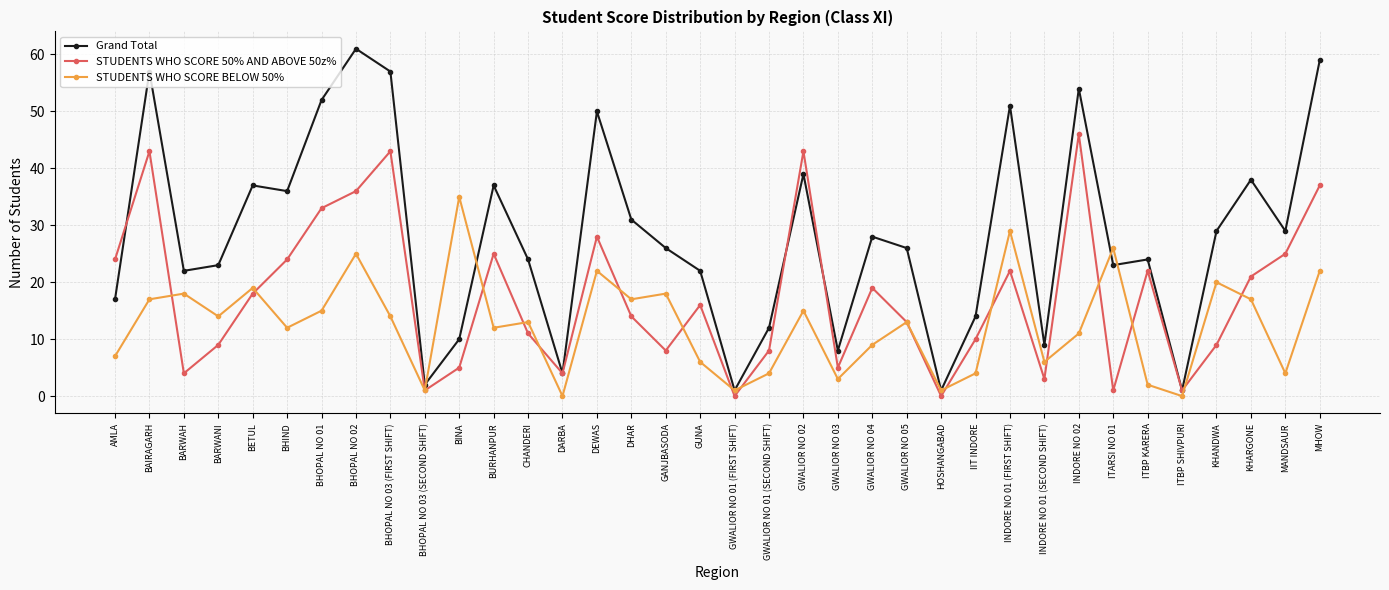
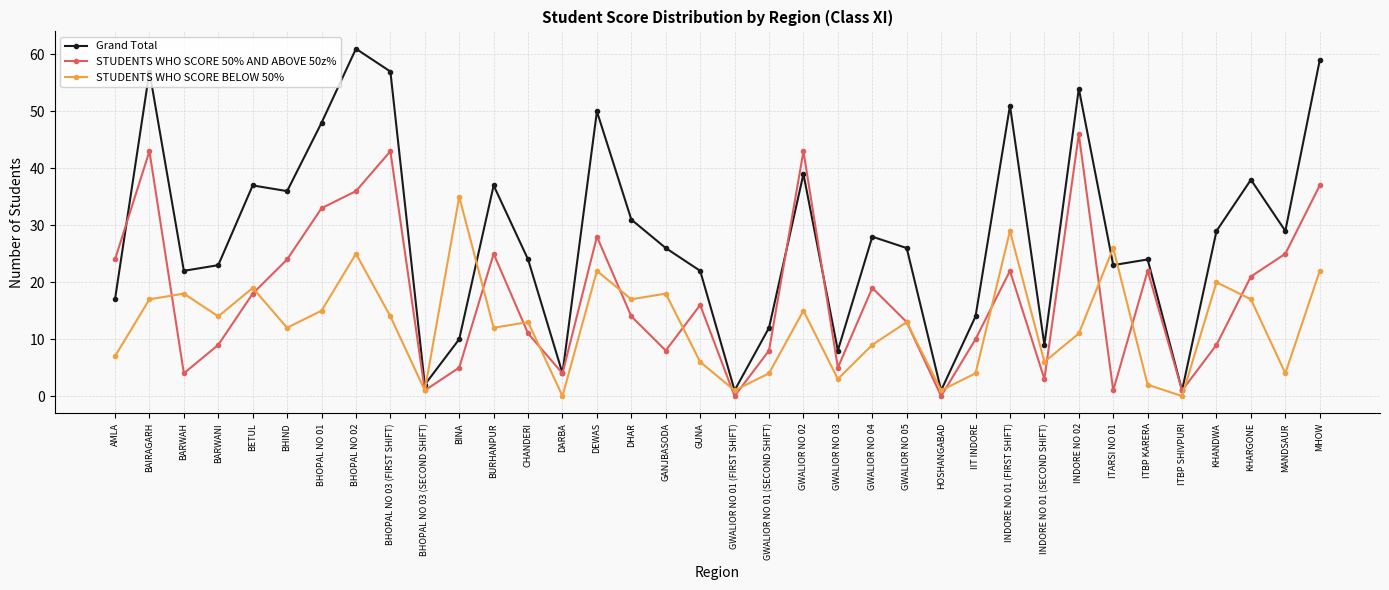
  {
    "Grand Total": {
      "AMLA": 17,
      "BARWAH": 22,
      "BARWANI": 23,
      "BETUL": 37,
      "BHIND": 36,
-     "BHOPAL NO 01": 52,
+     "BHOPAL NO 01": 48,
      "BHOPAL NO 02": 61,
      "BHOPAL NO 03 (FIRST SHIFT)": 57,
      "BHOPAL NO 03 (SECOND SHIFT)": 2,
      "BINA": 10,
      "BURHANPUR": 37,
      "CHANDERI": 24,
      "DEWAS": 50,
      "DHAR": 31,
      "GANJBASODA": 26,
      "GUNA": 22,
      "GWALIOR NO 01 (SECOND SHIFT)": 12,
      "GWALIOR NO 02": 39,
      "GWALIOR NO 03": 8,
      "GWALIOR NO 04": 28,
      "GWALIOR NO 05": 26,
      "IIT INDORE": 14,
      "INDORE NO 01 (FIRST SHIFT)": 51,
      "INDORE NO 01 (SECOND SHIFT)": 9,
      "INDORE NO 02": 54,
      "ITARSI NO 01": 23,
      "ITBP KARERA": 24,
      "KHANDWA": 29,
      "KHARGONE": 38,
      "MANDSAUR": 29,
      "MHOW": 59
    },
    "STUDENTS WHO SCORE 50% AND ABOVE 50z%": {
      "AMLA": 24,
      "BAIRAGARH": 43,
      "BARWAH": 4,
      "BARWANI": 9,
      "BETUL": 18,
      "BHIND": 24,
      "BHOPAL NO 01": 33,
      "BHOPAL NO 02": 36,
      "BHOPAL NO 03 (FIRST SHIFT)": 43,
      "BINA": 5,
      "BURHANPUR": 25,
      "CHANDERI": 11,
      "DEWAS": 28,
      "DHAR": 14,
      "GANJBASODA": 8,
      "GUNA": 16,
      "GWALIOR NO 01 (FIRST SHIFT)": 0,
      "GWALIOR NO 01 (SECOND SHIFT)": 8,
      "GWALIOR NO 02": 43,
      "GWALIOR NO 03": 5,
      "GWALIOR NO 04": 19,
      "HOSHANGABAD": 0,
      "IIT INDORE": 10,
      "INDORE NO 01 (FIRST SHIFT)": 22,
      "INDORE NO 01 (SECOND SHIFT)": 3,
      "INDORE NO 02": 46,
      "ITARSI NO 01": 1,
      "ITBP KARERA": 22,
      "KHANDWA": 9,
      "KHARGONE": 21,
      "MANDSAUR": 25,
      "MHOW": 37
    },
    "STUDENTS WHO SCORE BELOW 50%": {
      "AMLA": 7,
      "BAIRAGARH": 17,
      "BARWAH": 18,
      "BARWANI": 14,
      "BETUL": 19,
      "BHIND": 12,
      "BHOPAL NO 01": 15,
      "BHOPAL NO 02": 25,
      "BHOPAL NO 03 (FIRST SHIFT)": 14,
      "BINA": 35,
      "BURHANPUR": 12,
      "CHANDERI": 13,
      "DARBA": 0,
      "DEWAS": 22,
      "DHAR": 17,
      "GANJBASODA": 18,
      "GUNA": 6,
      "GWALIOR NO 01 (SECOND SHIFT)": 4,
      "GWALIOR NO 02": 15,
      "GWALIOR NO 03": 3,
      "GWALIOR NO 04": 9,
      "IIT INDORE": 4,
      "INDORE NO 01 (FIRST SHIFT)": 29,
      "INDORE NO 01 (SECOND SHIFT)": 6,
      "INDORE NO 02": 11,
      "ITARSI NO 01": 26,
      "ITBP KARERA": 2,
      "ITBP SHIVPURI": 0,
      "KHANDWA": 20,
      "KHARGONE": 17,
      "MANDSAUR": 4,
      "MHOW": 22
    }
  }
